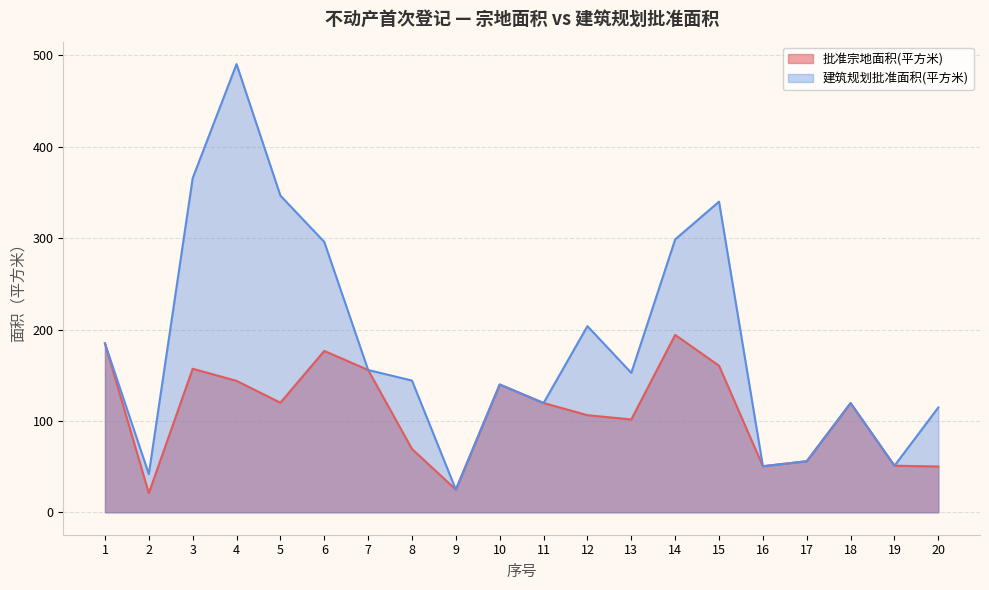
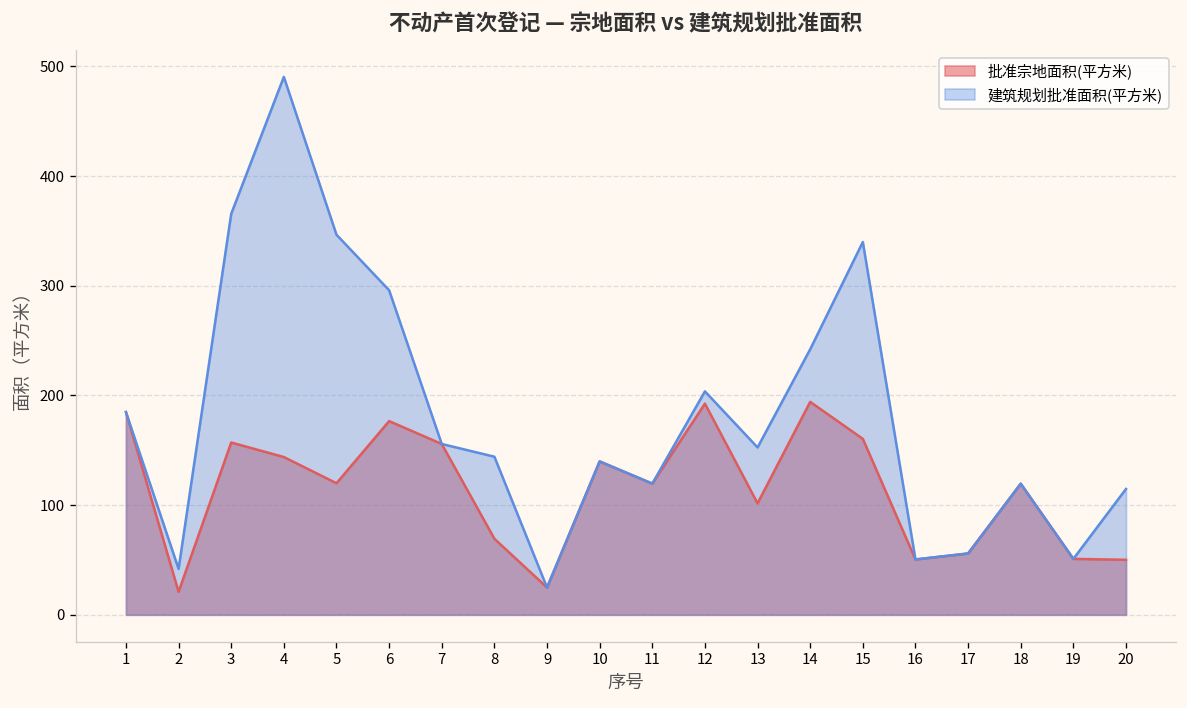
  {
    "批准宗地面积(平方米)": {
      "2": 20,
      "3": 160,
      "4": 140,
      "5": 120,
      "6": 180,
      "8": 70,
-     "12": 110,
+     "12": 190,
      "13": 100,
      "14": 190,
      "15": 160,
      "20": 50
    },
    "建筑规划批准面积(平方米)": {
      "2": 40,
      "3": 370,
      "4": 490,
      "5": 350,
      "6": 300,
      "8": 140,
      "12": 200,
      "13": 150,
-     "14": 300,
+     "14": 240,
      "15": 340,
      "20": 110
    }
  }
